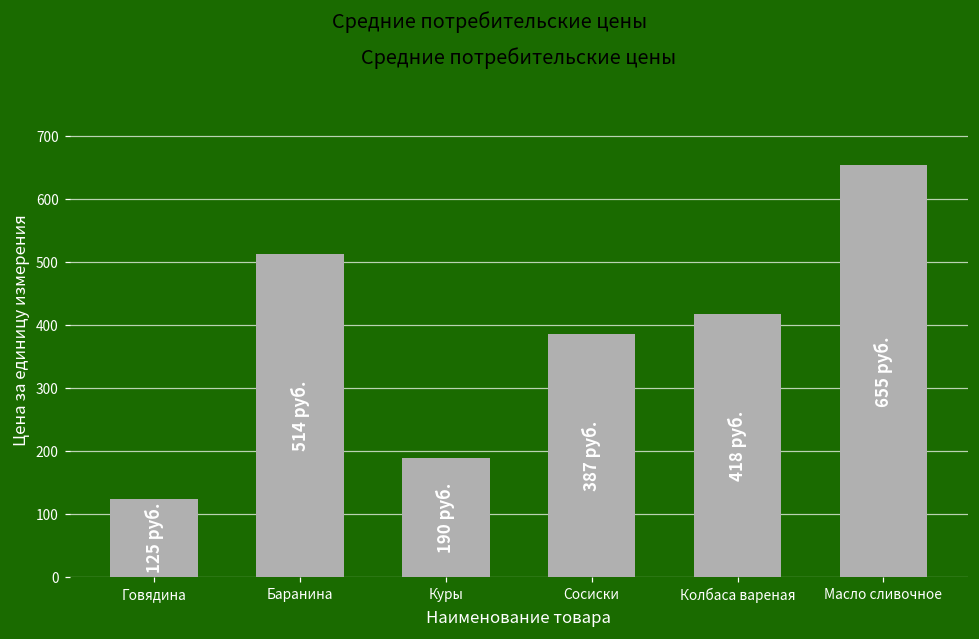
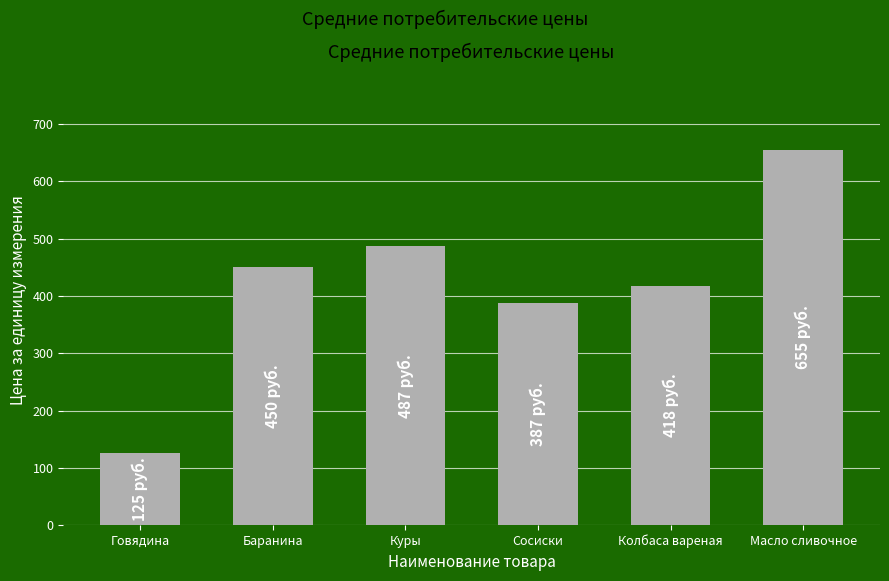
  {
    "Говядина": 125,
-   "Баранина": 514,
-   "Куры": 190,
+   "Баранина": 450,
+   "Куры": 487,
    "Сосиски": 387,
    "Колбаса вареная": 418,
    "Масло сливочное": 655
  }
